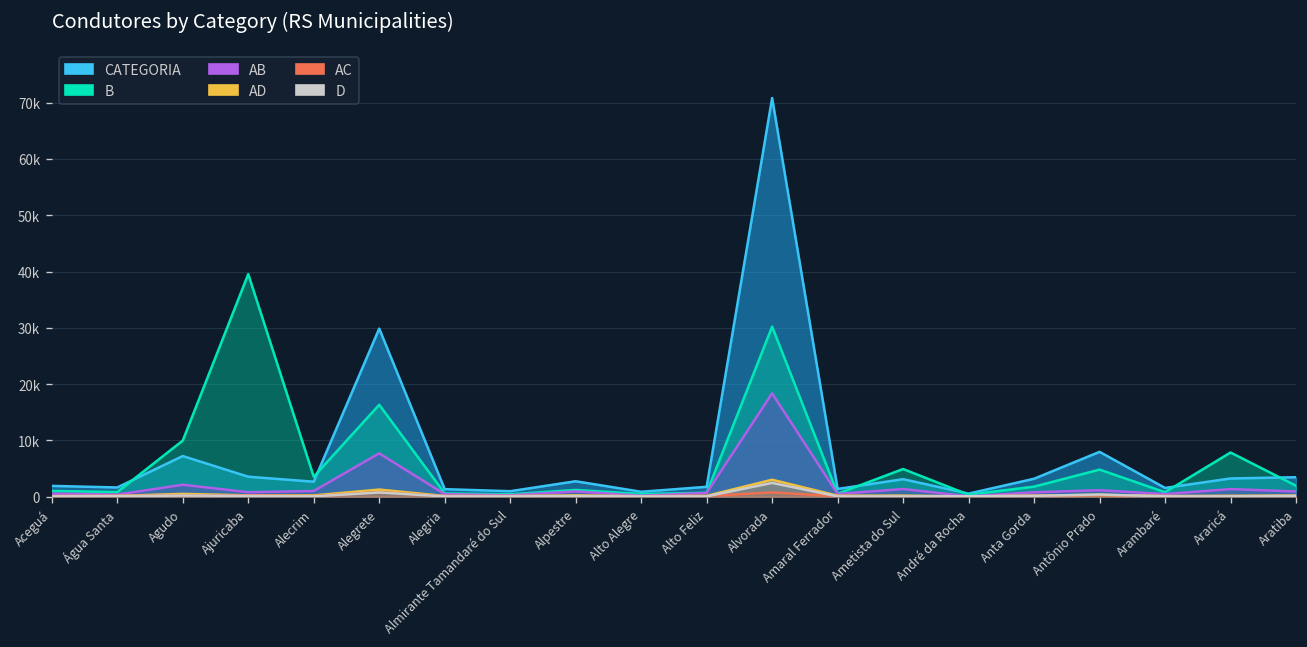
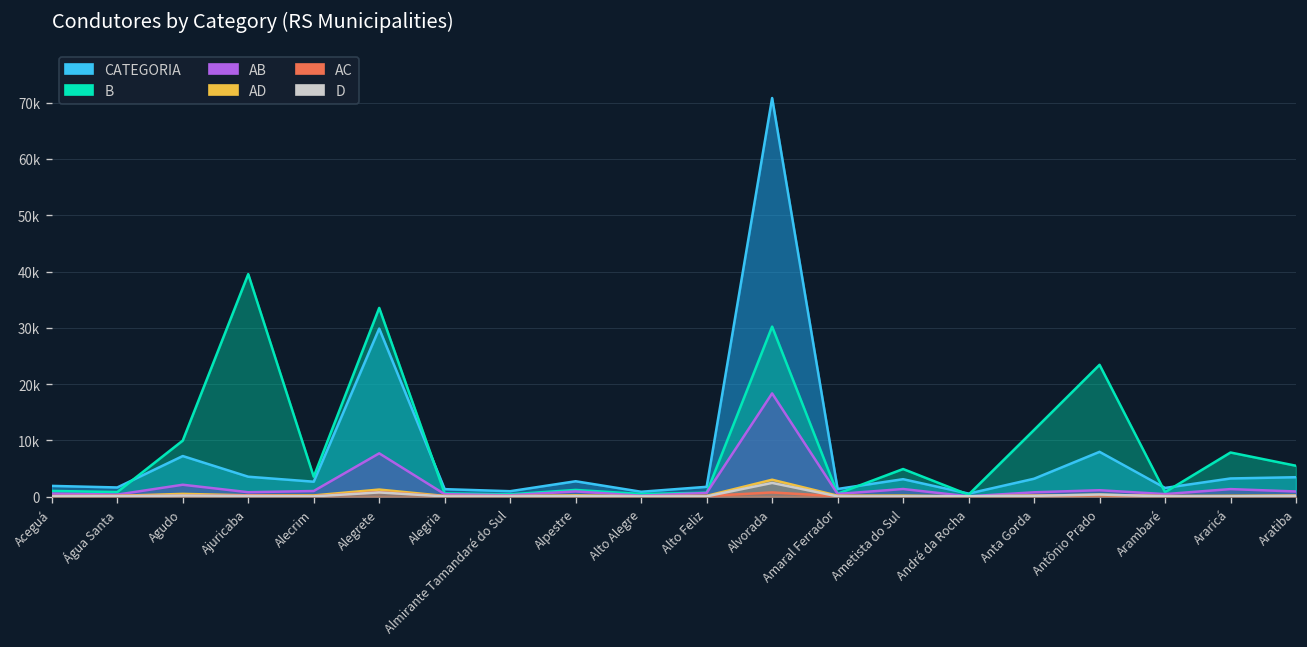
  {
    "B": {
      "Agudo": 10000,
      "Ajuricaba": 40000,
      "Alecrim": 4000,
-     "Alegrete": 16000,
+     "Alegrete": 34000,
      "Alvorada": 30000,
      "Ametista do Sul": 5000,
-     "Anta Gorda": 2000,
-     "Antônio Prado": 5000,
+     "Anta Gorda": 12000,
+     "Antônio Prado": 23000,
      "Araricá": 8000,
-     "Aratiba": 2000
+     "Aratiba": 5000
    }
  }
